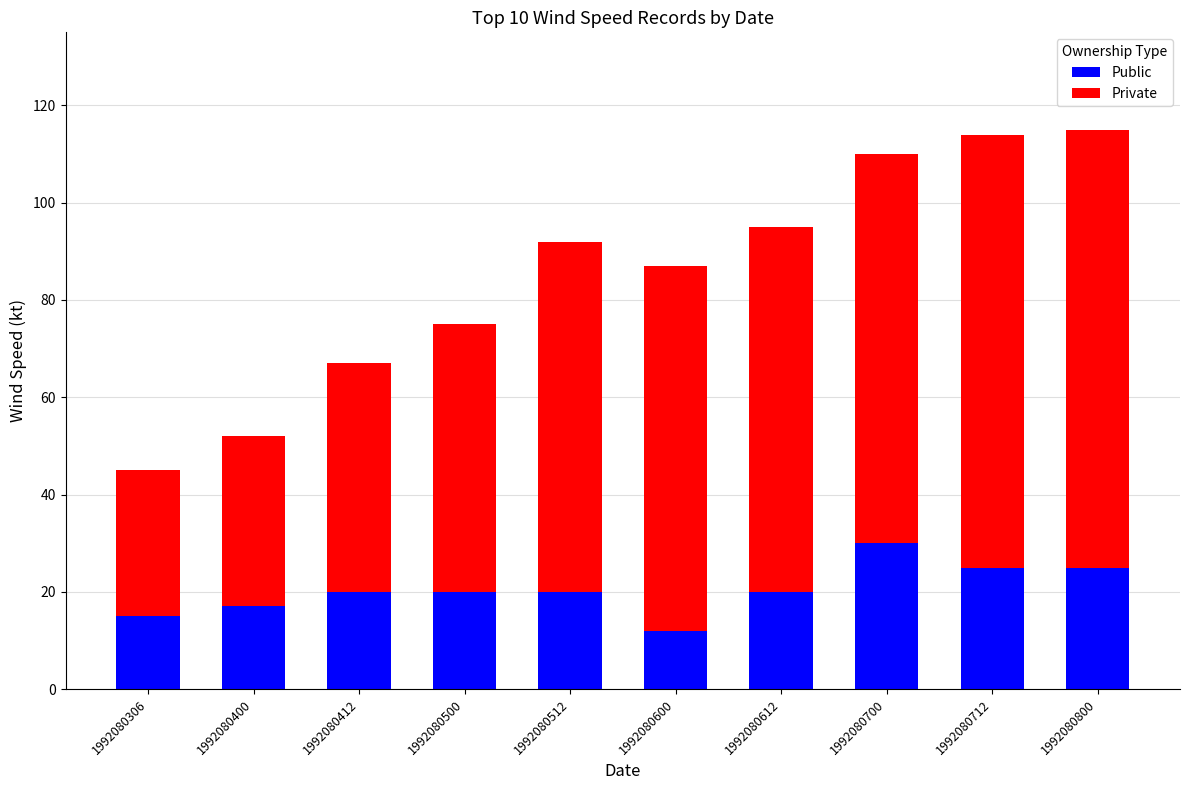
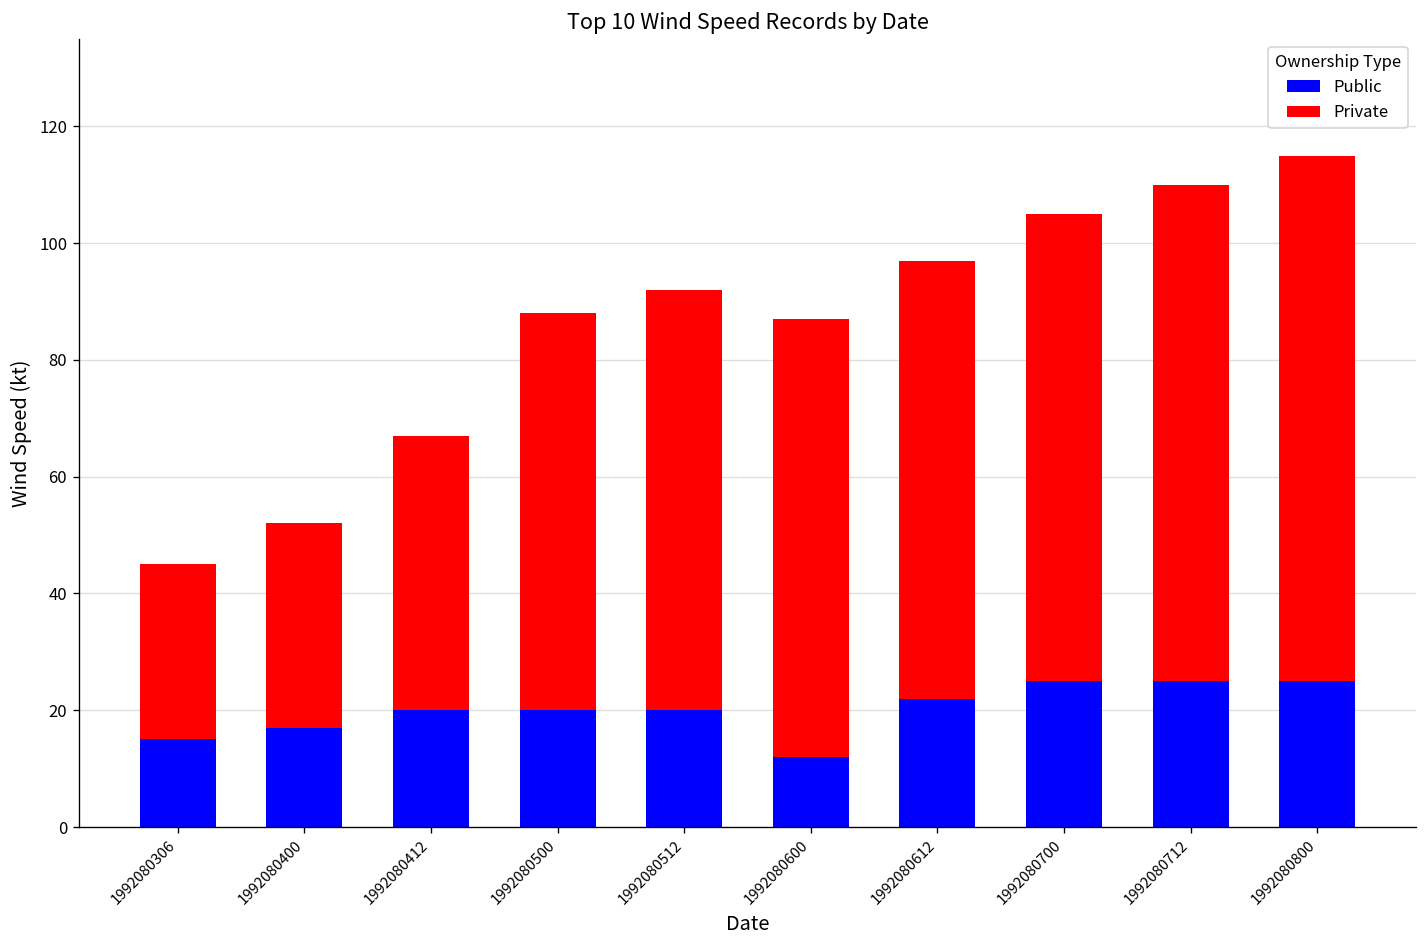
  {
    "Public": {
      "1992080306": 15,
      "1992080400": 17,
      "1992080412": 20,
      "1992080500": 20,
      "1992080512": 20,
      "1992080600": 12,
-     "1992080612": 20,
-     "1992080700": 30,
+     "1992080612": 22,
+     "1992080700": 25,
      "1992080712": 25,
      "1992080800": 25
    },
    "Private": {
      "1992080306": 30,
      "1992080400": 35,
      "1992080412": 47,
-     "1992080500": 55,
+     "1992080500": 68,
      "1992080512": 72,
      "1992080600": 75,
      "1992080612": 75,
      "1992080700": 80,
-     "1992080712": 89,
+     "1992080712": 85,
      "1992080800": 90
    }
  }
